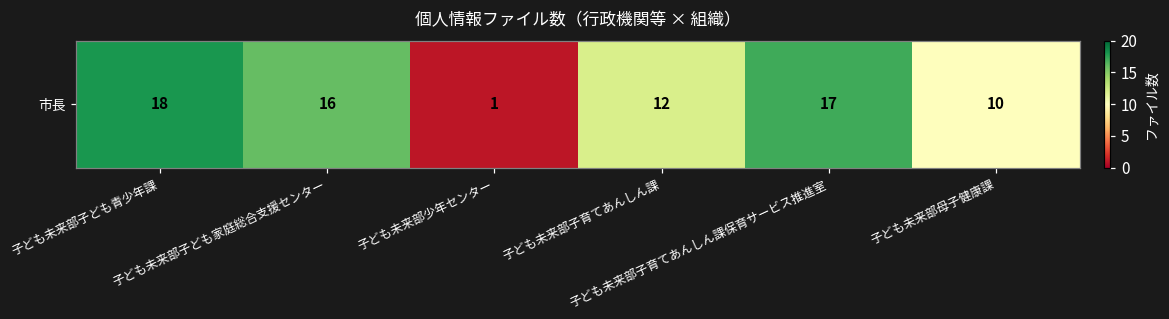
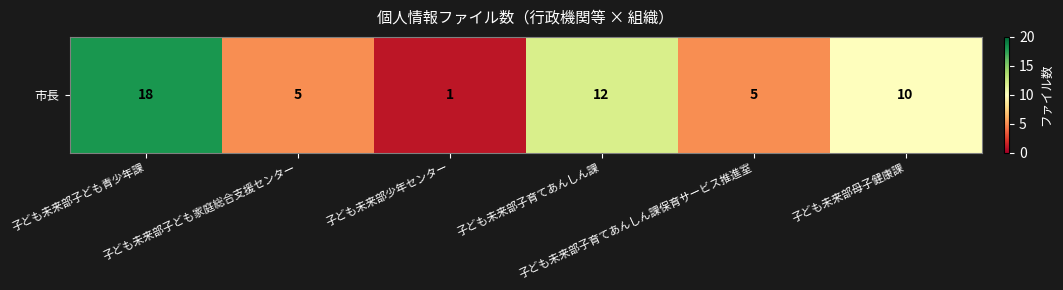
  {
    "市長": {
      "子ども未来部子ども青少年課": 18,
-     "子ども未来部子ども家庭総合支援センター": 16,
+     "子ども未来部子ども家庭総合支援センター": 5,
      "子ども未来部少年センター": 1,
      "子ども未来部子育てあんしん課": 12,
-     "子ども未来部子育てあんしん課保育サービス推進室": 17,
+     "子ども未来部子育てあんしん課保育サービス推進室": 5,
      "子ども未来部母子健康課": 10
    }
  }
